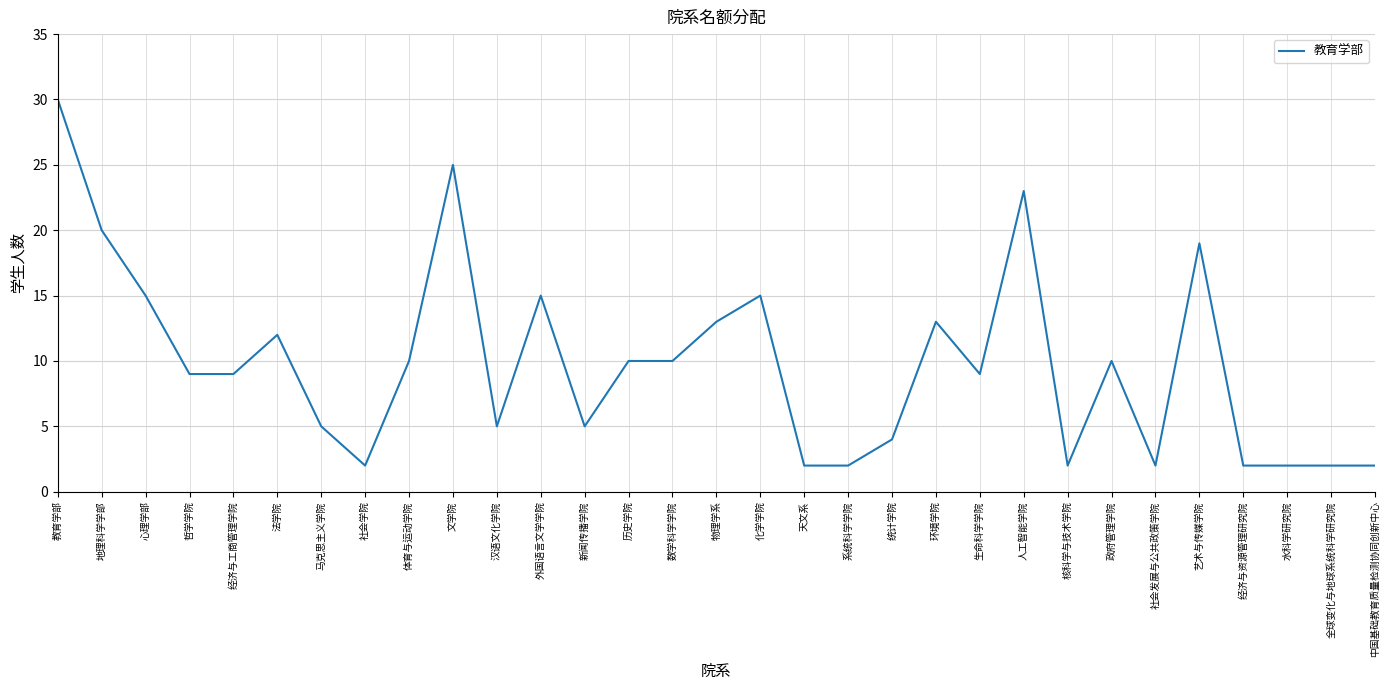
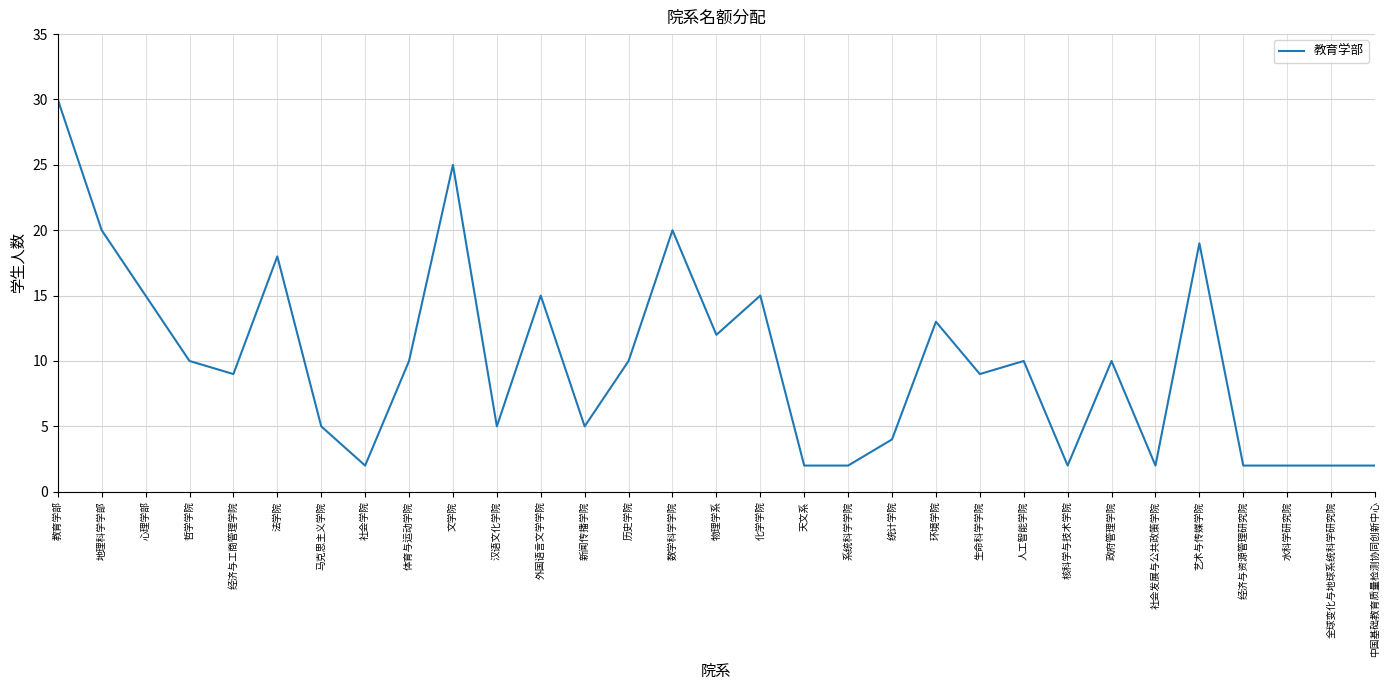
  {
    "教育学部": 30,
    "地理科学学部": 20,
    "心理学部": 15,
-   "哲学学院": 9,
+   "哲学学院": 10,
    "经济与工商管理学院": 9,
-   "法学院": 12,
+   "法学院": 18,
    "马克思主义学院": 5,
    "社会学院": 2,
    "体育与运动学院": 10,
    "文学院": 25,
    "汉语文化学院": 5,
    "外国语言文学学院": 15,
    "新闻传播学院": 5,
    "历史学院": 10,
-   "数学科学学院": 10,
-   "物理学系": 13,
+   "数学科学学院": 20,
+   "物理学系": 12,
    "化学学院": 15,
    "天文系": 2,
    "系统科学学院": 2,
    "统计学院": 4,
    "环境学院": 13,
    "生命科学学院": 9,
-   "人工智能学院": 23,
+   "人工智能学院": 10,
    "核科学与技术学院": 2,
    "政府管理学院": 10,
    "社会发展与公共政策学院": 2,
    "艺术与传媒学院": 19,
    "经济与资源管理研究院": 2,
    "水科学研究院": 2,
    "全球变化与地球系统科学研究院": 2,
    "中国基础教育质量检测协同创新中心": 2
  }
